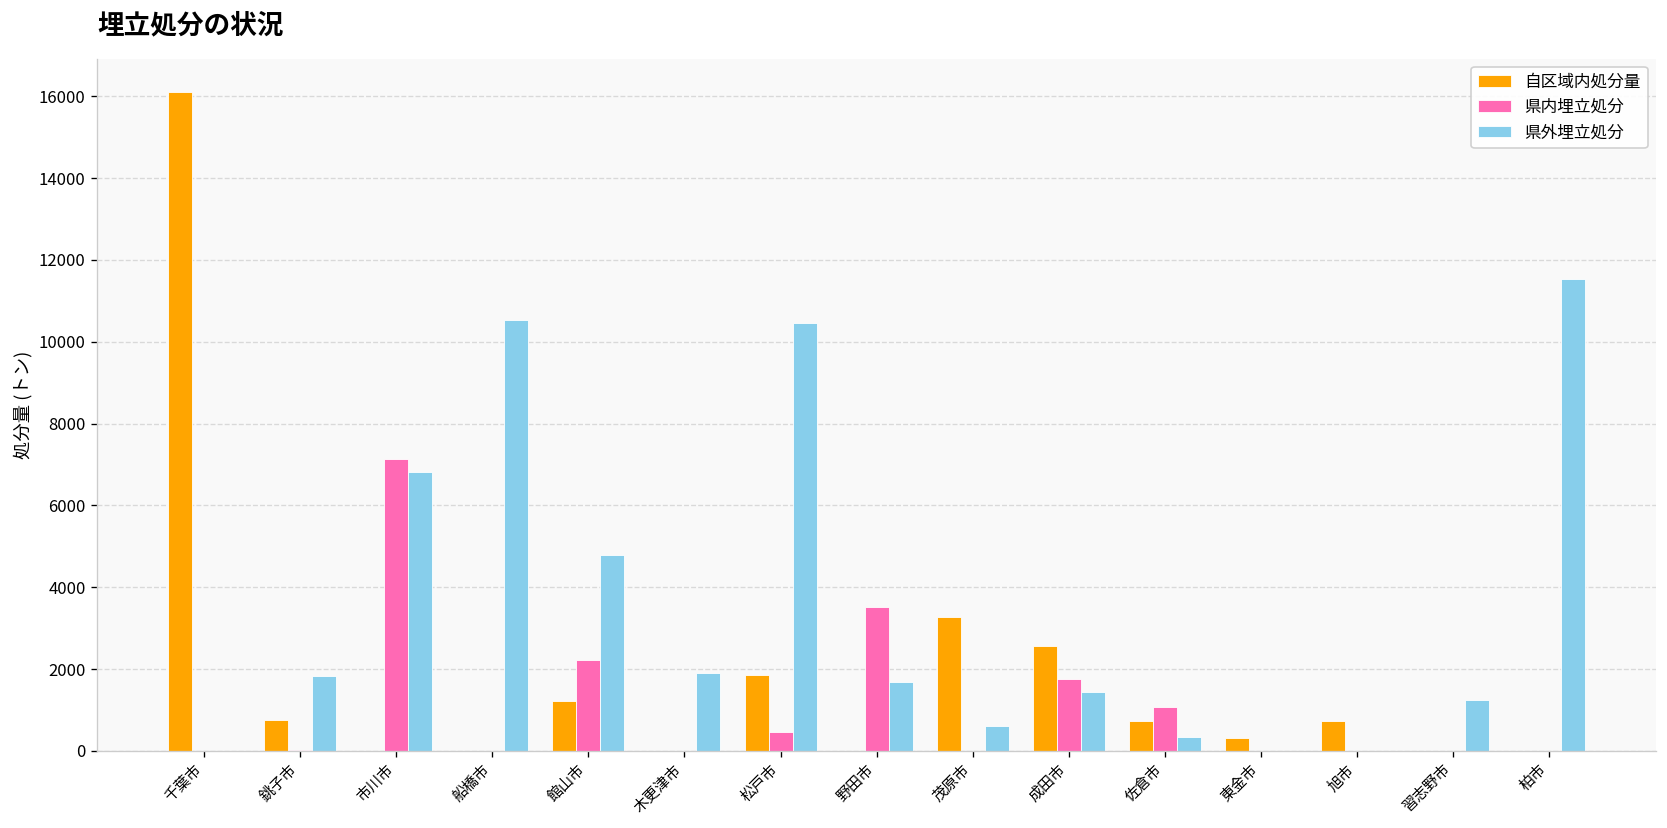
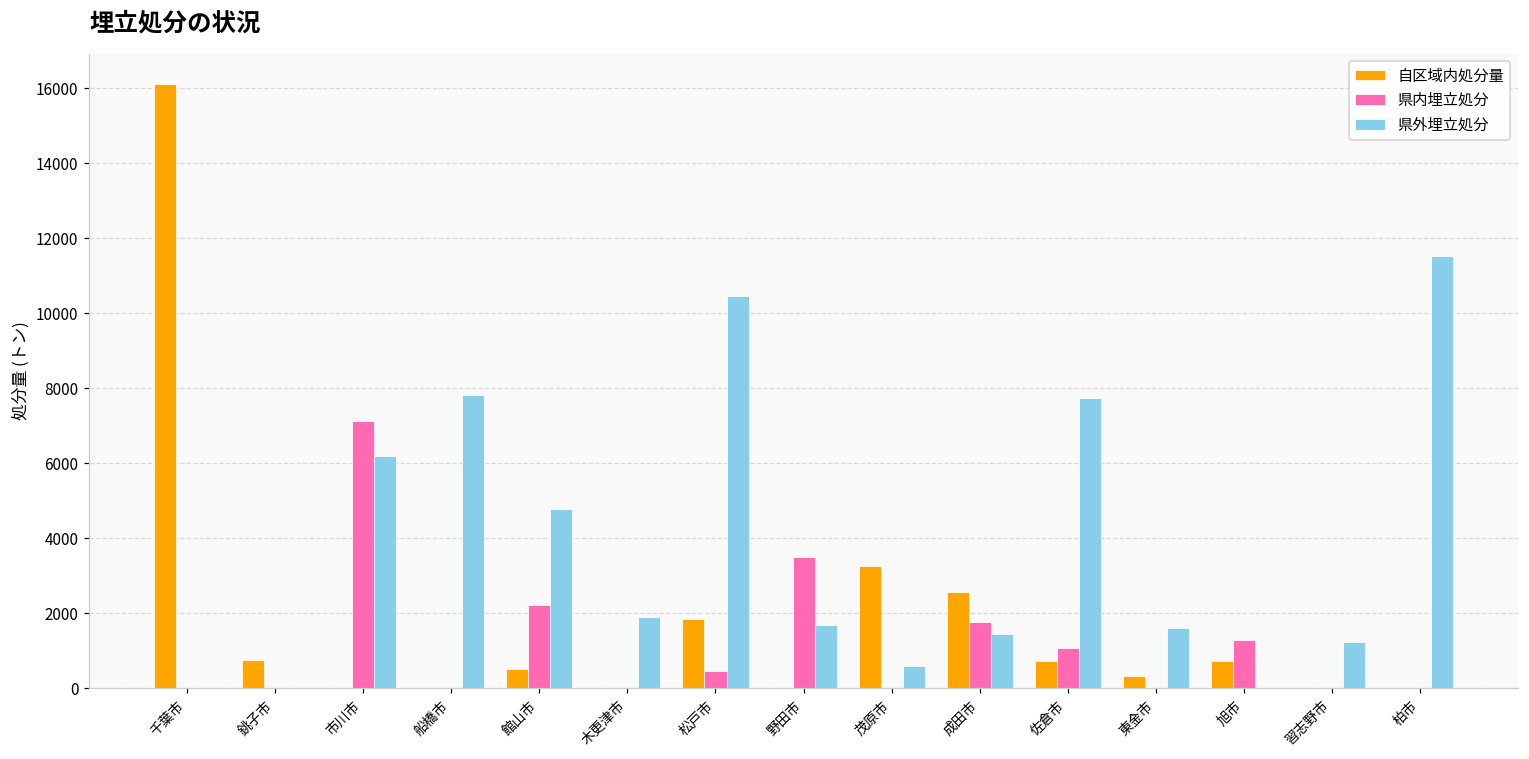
  {
    "自区域内処分量": {
      "千葉市": 16100,
      "銚子市": 800,
      "市川市": 0,
      "船橋市": 0,
-     "館山市": 1200,
+     "館山市": 500,
      "木更津市": 0,
      "松戸市": 1900,
      "野田市": 0,
      "茂原市": 3300,
      "成田市": 2600,
      "佐倉市": 700,
      "東金市": 300,
      "旭市": 700,
      "習志野市": 0,
      "柏市": 0
    },
    "県内埋立処分": {
      "千葉市": 0,
      "市川市": 7100,
      "船橋市": 0,
      "館山市": 2200,
      "木更津市": 0,
      "松戸市": 500,
      "野田市": 3500,
      "茂原市": 0,
      "成田市": 1800,
      "佐倉市": 1100,
      "東金市": 0,
-     "旭市": 0,
+     "旭市": 1300,
      "習志野市": 0,
      "柏市": 0
    },
    "県外埋立処分": {
      "千葉市": 0,
-     "銚子市": 1800,
-     "市川市": 6800,
-     "船橋市": 10500,
+     "銚子市": 0,
+     "市川市": 6200,
+     "船橋市": 7800,
      "館山市": 4800,
      "木更津市": 1900,
      "松戸市": 10500,
      "野田市": 1700,
      "茂原市": 600,
      "成田市": 1400,
-     "佐倉市": 300,
-     "東金市": 0,
+     "佐倉市": 7800,
+     "東金市": 1600,
      "習志野市": 1200,
      "柏市": 11500
    }
  }
